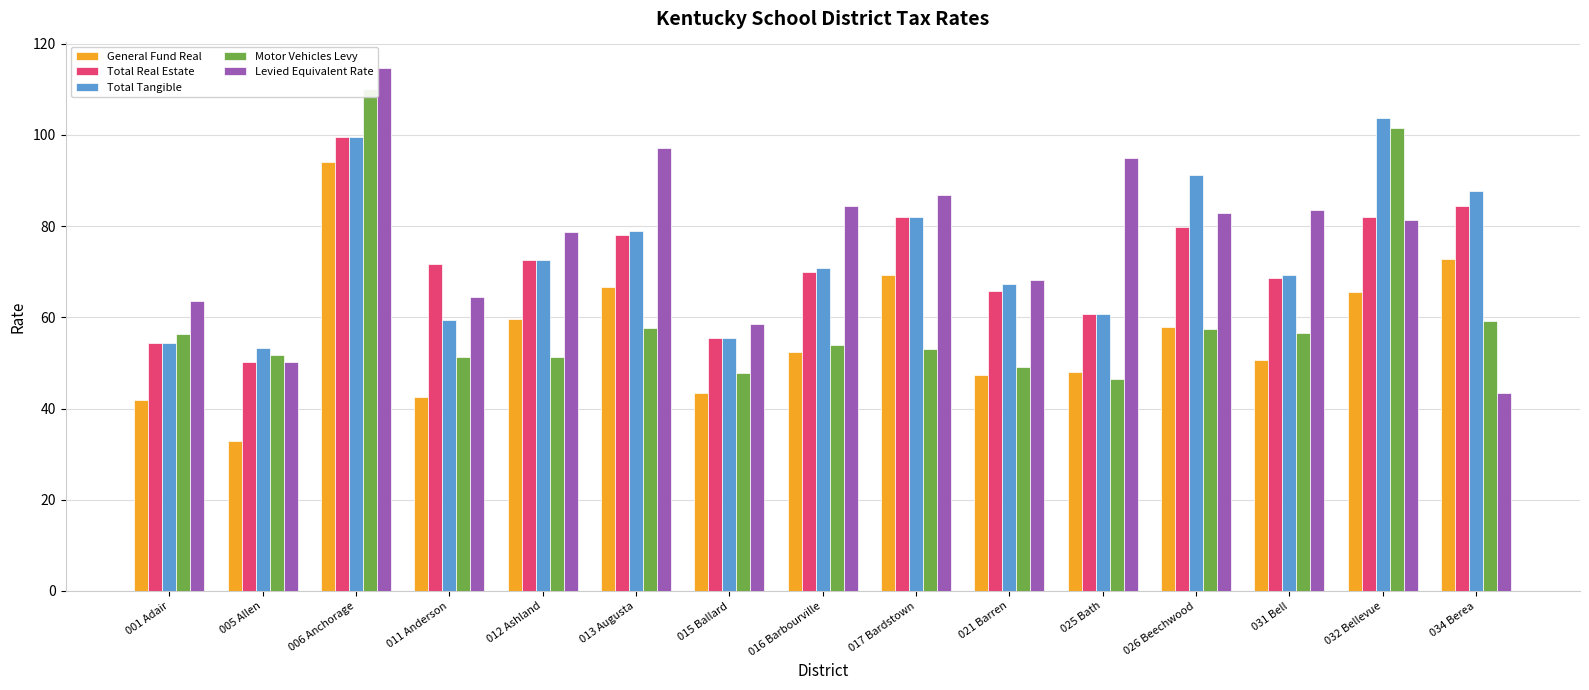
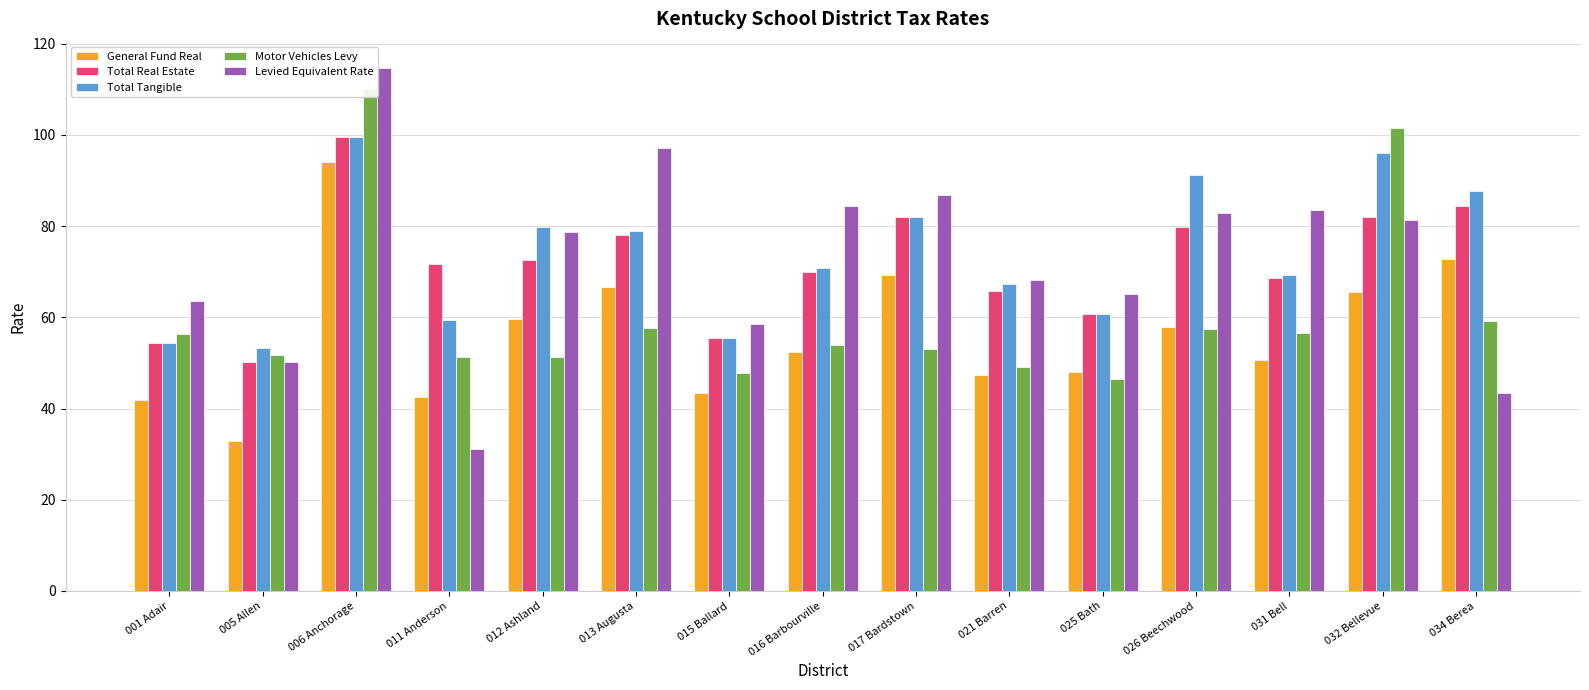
  {
    "General Fund Real": {
      "001 Adair": 42,
      "005 Allen": 33,
      "006 Anchorage": 94,
      "011 Anderson": 43,
      "012 Ashland": 60,
      "013 Augusta": 67,
      "015 Ballard": 43,
      "016 Barbourville": 52,
      "017 Bardstown": 69,
      "021 Barren": 47,
      "025 Bath": 48,
      "026 Beechwood": 58,
      "031 Bell": 51,
      "032 Bellevue": 66,
      "034 Berea": 73
    },
    "Total Real Estate": {
      "001 Adair": 54,
      "005 Allen": 50,
      "006 Anchorage": 100,
      "011 Anderson": 72,
      "012 Ashland": 73,
      "013 Augusta": 78,
      "015 Ballard": 55,
      "016 Barbourville": 70,
      "017 Bardstown": 82,
      "021 Barren": 66,
      "025 Bath": 61,
      "026 Beechwood": 80,
      "031 Bell": 69,
      "032 Bellevue": 82,
      "034 Berea": 85
    },
    "Total Tangible": {
      "001 Adair": 54,
      "005 Allen": 53,
      "006 Anchorage": 100,
      "011 Anderson": 60,
-     "012 Ashland": 73,
+     "012 Ashland": 80,
      "013 Augusta": 79,
      "015 Ballard": 55,
      "016 Barbourville": 71,
      "017 Bardstown": 82,
      "021 Barren": 67,
      "025 Bath": 61,
      "026 Beechwood": 91,
      "031 Bell": 69,
-     "032 Bellevue": 104,
+     "032 Bellevue": 96,
      "034 Berea": 88
    },
    "Motor Vehicles Levy": {
      "001 Adair": 56,
      "005 Allen": 52,
      "011 Anderson": 51,
      "012 Ashland": 51,
      "013 Augusta": 58,
      "015 Ballard": 48,
      "016 Barbourville": 54,
      "017 Bardstown": 53,
      "021 Barren": 49,
      "025 Bath": 46,
      "026 Beechwood": 57,
      "031 Bell": 57,
      "032 Bellevue": 101,
      "034 Berea": 59
    },
    "Levied Equivalent Rate": {
      "001 Adair": 64,
      "005 Allen": 50,
      "006 Anchorage": 115,
-     "011 Anderson": 64,
+     "011 Anderson": 31,
      "012 Ashland": 79,
      "013 Augusta": 97,
      "015 Ballard": 59,
      "016 Barbourville": 84,
      "017 Bardstown": 87,
      "021 Barren": 68,
-     "025 Bath": 95,
+     "025 Bath": 65,
      "026 Beechwood": 83,
      "031 Bell": 84,
      "032 Bellevue": 81,
      "034 Berea": 44
    }
  }
